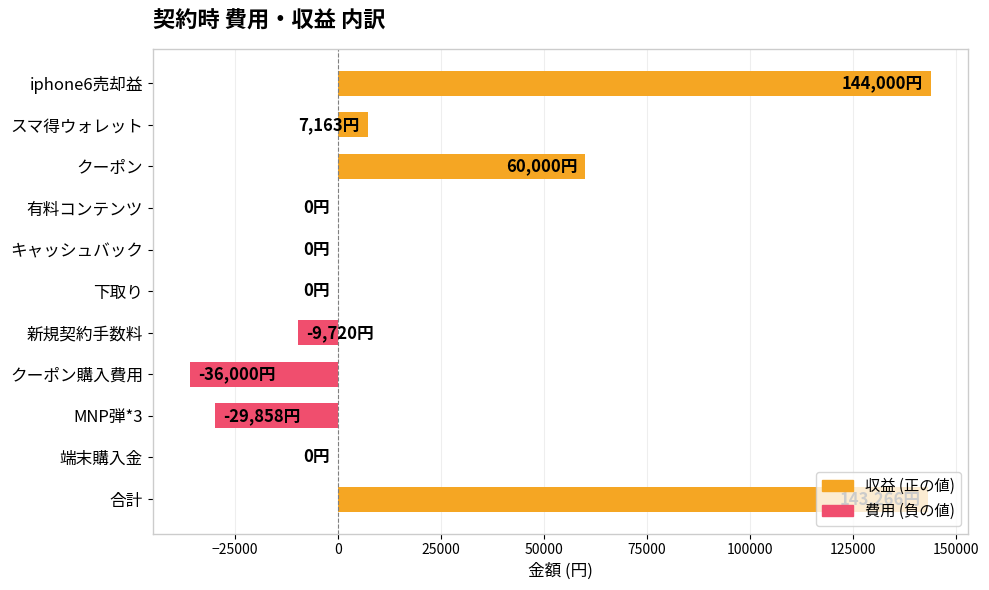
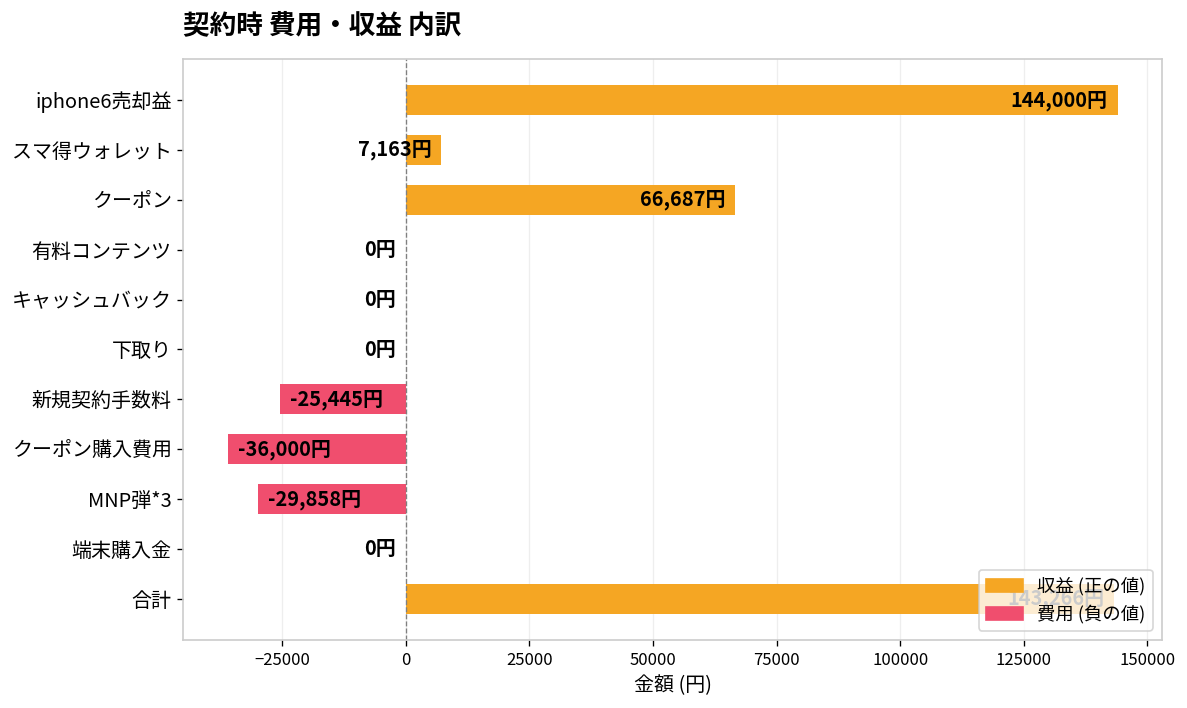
  {
    "iphone6売却益": "144,000円",
    "スマ得ウォレット": "7,163円",
-   "クーポン": "60,000円",
+   "クーポン": "66,687円",
    "有料コンテンツ": "0円",
    "キャッシュバック": "0円",
    "下取り": "0円",
-   "新規契約手数料": "-9,720円",
+   "新規契約手数料": "-25,445円",
    "クーポン購入費用": "-36,000円",
    "MNP弾*3": "-29,858円",
    "端末購入金": "0円"
  }
